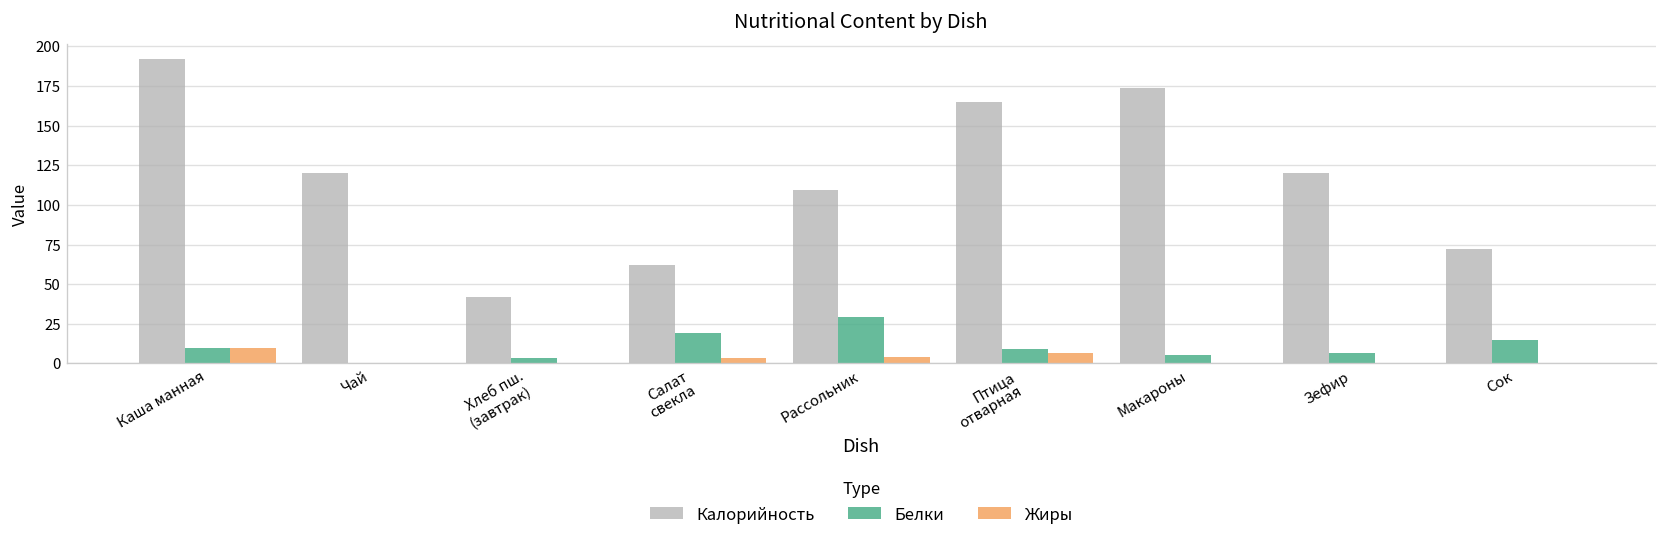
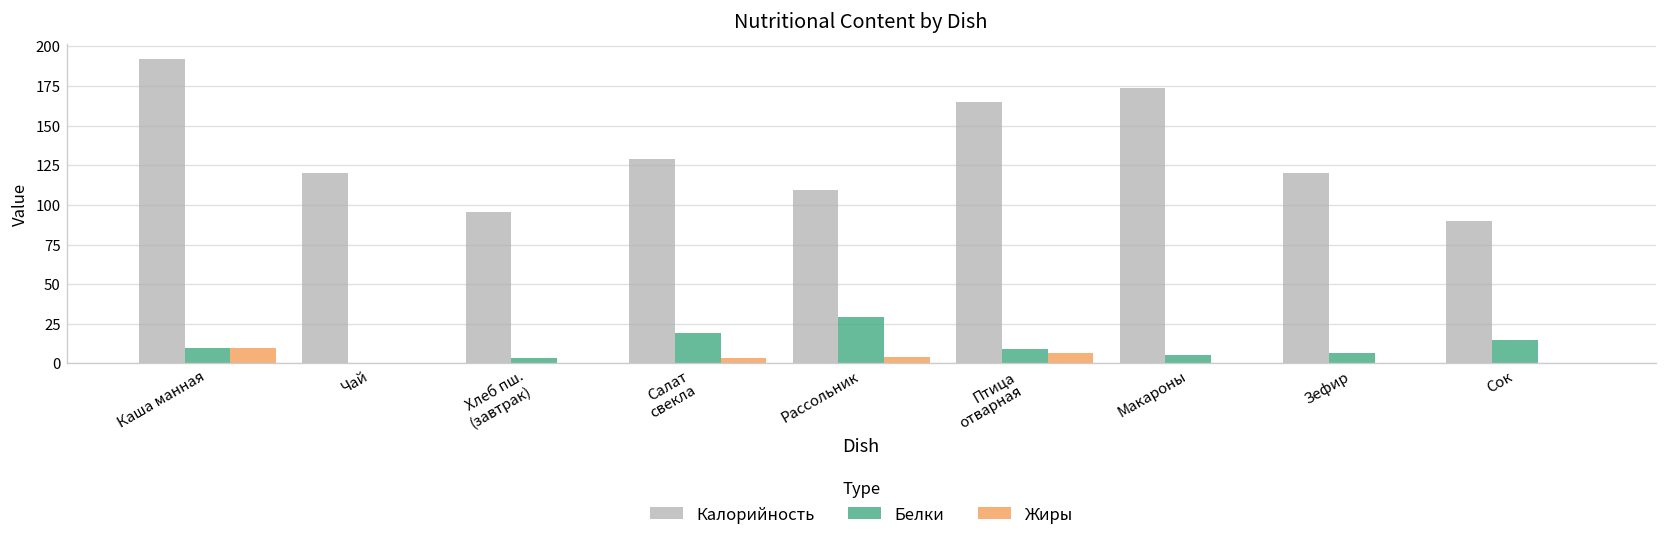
  {
    "Калорийность": {
      "Каша манная": 192,
      "Чай": 120,
-     "Хлеб пш. (завтрак)": 42,
-     "Салат свекла": 62,
+     "Хлеб пш. (завтрак)": 96,
+     "Салат свекла": 129,
      "Рассольник": 109,
      "Птица отварная": 165,
      "Макароны": 174,
      "Зефир": 120,
-     "Сок": 72
+     "Сок": 90
    },
    "Белки": {
      "Каша манная": 10,
      "Хлеб пш. (завтрак)": 4,
      "Салат свекла": 19,
      "Рассольник": 30,
      "Птица отварная": 9,
      "Макароны": 5,
      "Зефир": 7,
      "Сок": 15
    },
    "Жиры": {
      "Каша манная": 10,
      "Чай": 0,
      "Салат свекла": 4,
      "Рассольник": 4,
      "Птица отварная": 7
    }
  }
